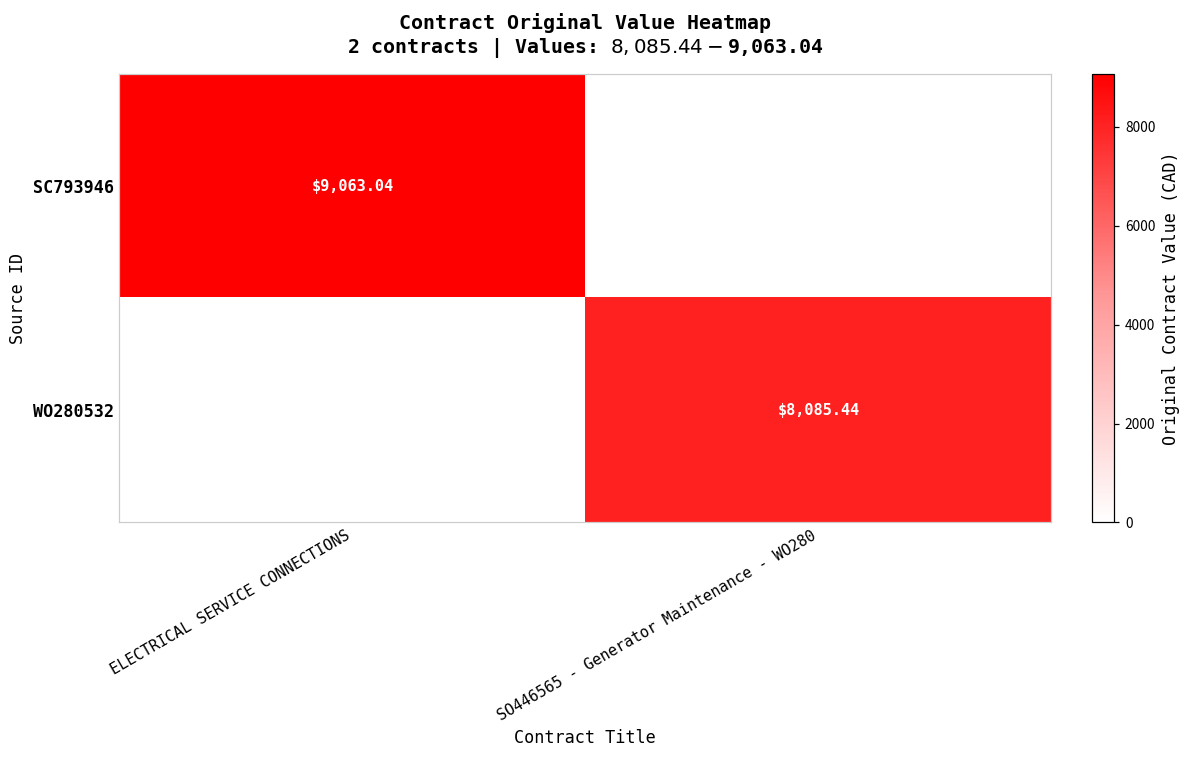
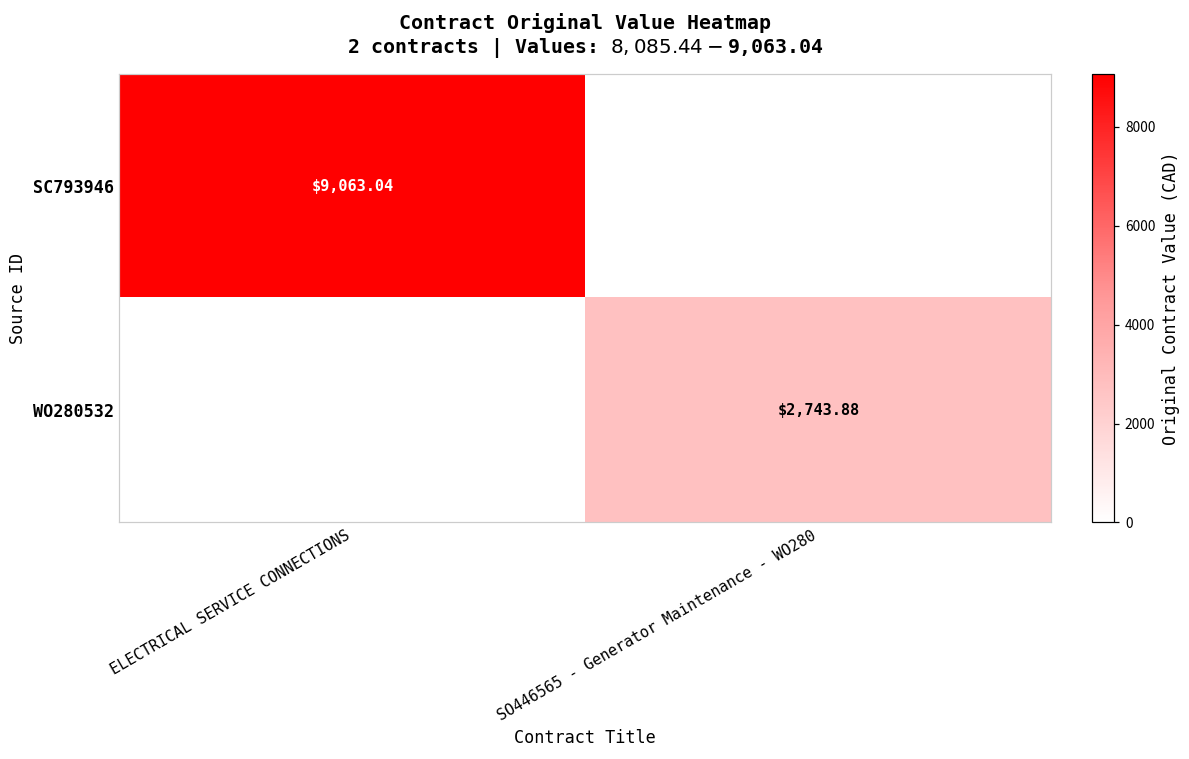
  {
    "SC793946": {
      "ELECTRICAL SERVICE CONNECTIONS": "$9,063.04"
    },
    "WO280532": {
-     "SO446565 - Generator Maintenance - WO280": "$8,085.44"
+     "SO446565 - Generator Maintenance - WO280": "$2,743.88"
    }
  }
